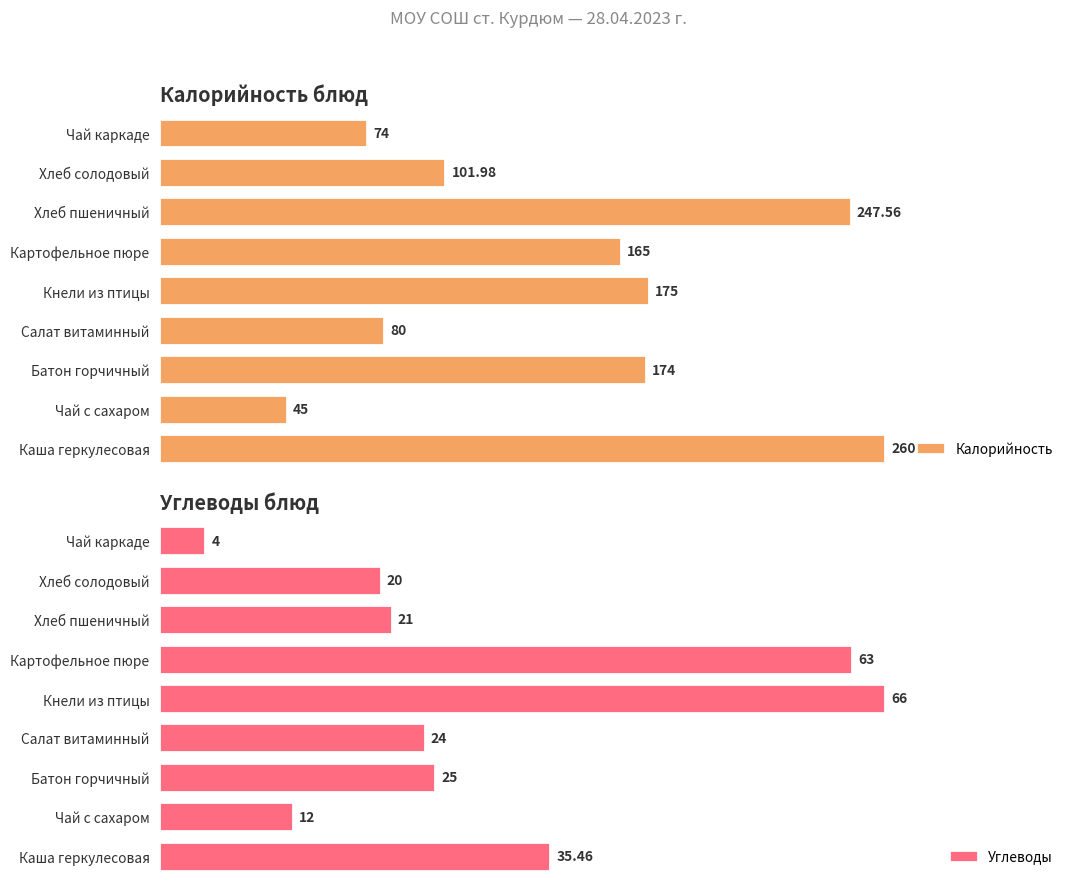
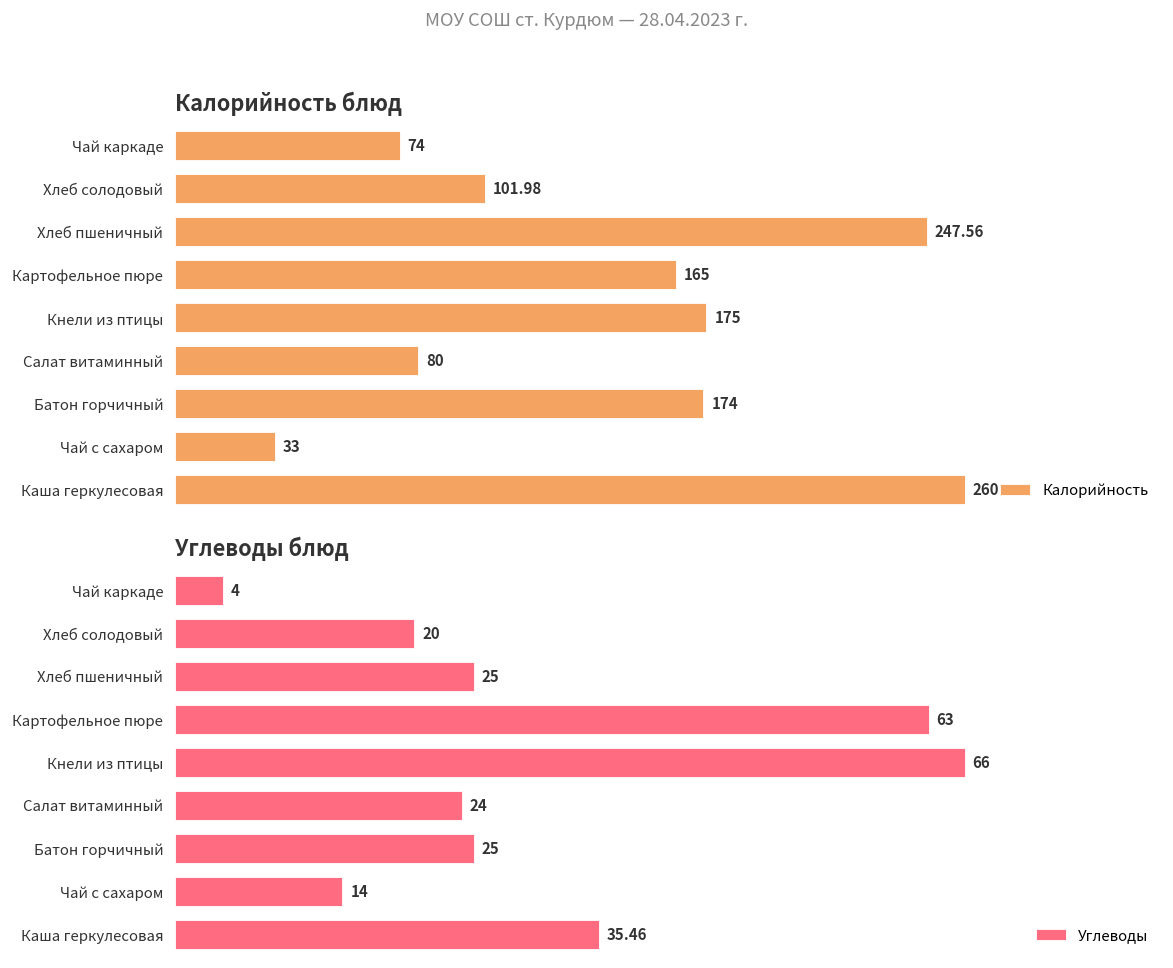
  {
    "Калорийность блюд": {
      "Чай каркаде": 74,
      "Хлеб солодовый": 101.98,
      "Хлеб пшеничный": 247.56,
      "Картофельное пюре": 165,
      "Кнели из птицы": 175,
      "Салат витаминный": 80,
      "Батон горчичный": 174,
-     "Чай с сахаром": 45,
+     "Чай с сахаром": 33,
      "Каша геркулесовая": 260
    },
    "Углеводы блюд": {
      "Чай каркаде": 4,
      "Хлеб солодовый": 20,
-     "Хлеб пшеничный": 21,
+     "Хлеб пшеничный": 25,
      "Картофельное пюре": 63,
      "Кнели из птицы": 66,
      "Салат витаминный": 24,
      "Батон горчичный": 25,
-     "Чай с сахаром": 12,
+     "Чай с сахаром": 14,
      "Каша геркулесовая": 35.46
    }
  }
